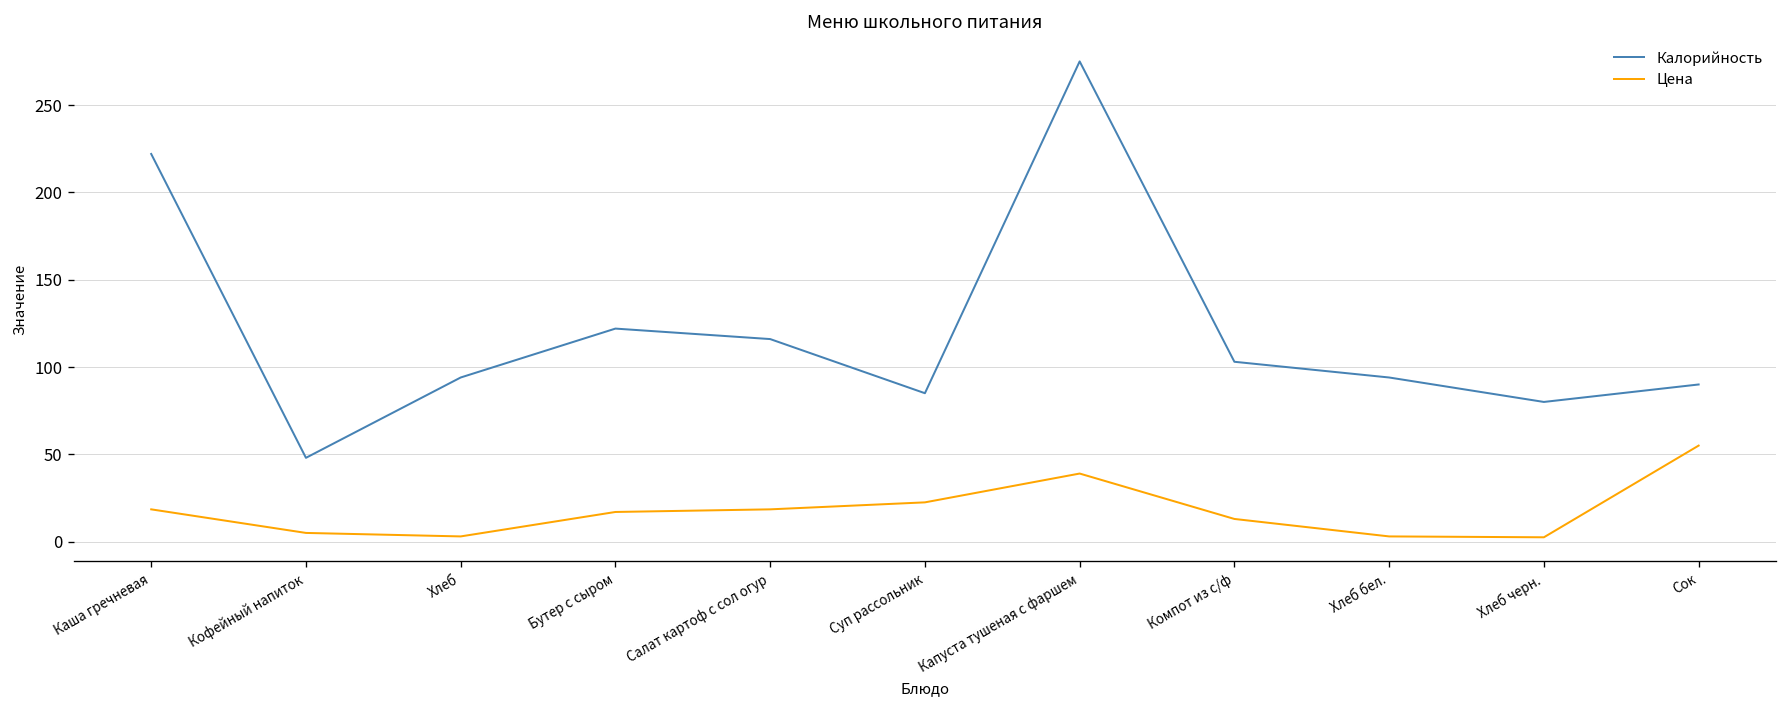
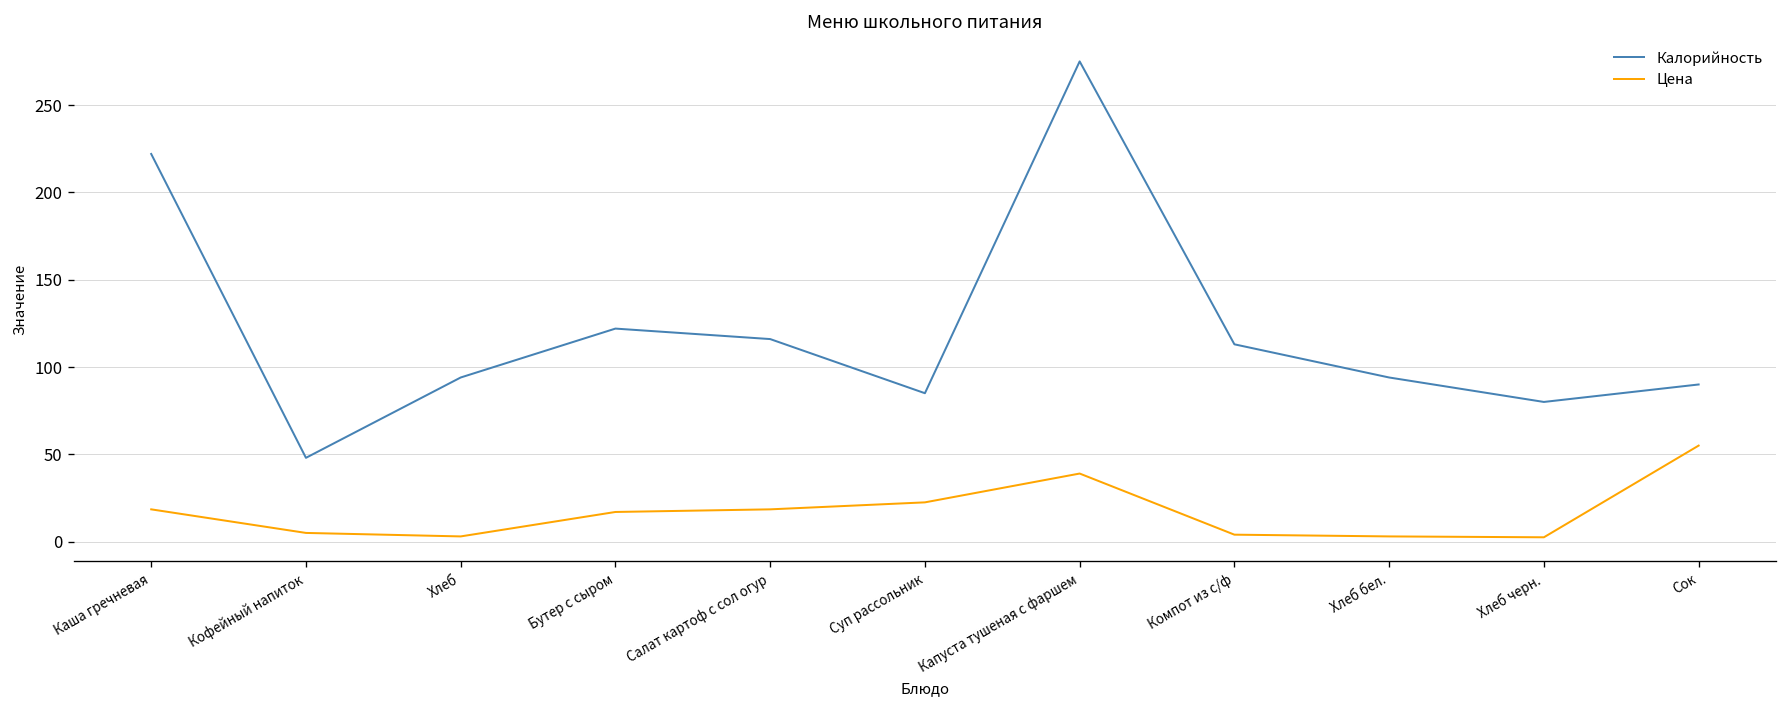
  {
    "Калорийность": {
      "Каша гречневая": 222,
      "Кофейный напиток": 48,
      "Хлеб": 94,
      "Бутер с сыром": 122,
      "Салат картоф с сол огур": 116,
      "Суп рассольник": 85,
      "Капуста тушеная с фаршем": 275,
-     "Компот из с/ф": 103,
+     "Компот из с/ф": 113,
      "Хлеб бел.": 94,
      "Хлеб черн.": 80,
      "Сок": 90
    },
    "Цена": {
      "Каша гречневая": 19,
      "Кофейный напиток": 5,
      "Хлеб": 3,
      "Бутер с сыром": 17,
      "Салат картоф с сол огур": 19,
      "Суп рассольник": 23,
      "Капуста тушеная с фаршем": 39,
-     "Компот из с/ф": 13,
+     "Компот из с/ф": 4,
      "Хлеб бел.": 3,
      "Хлеб черн.": 3,
      "Сок": 55
    }
  }
